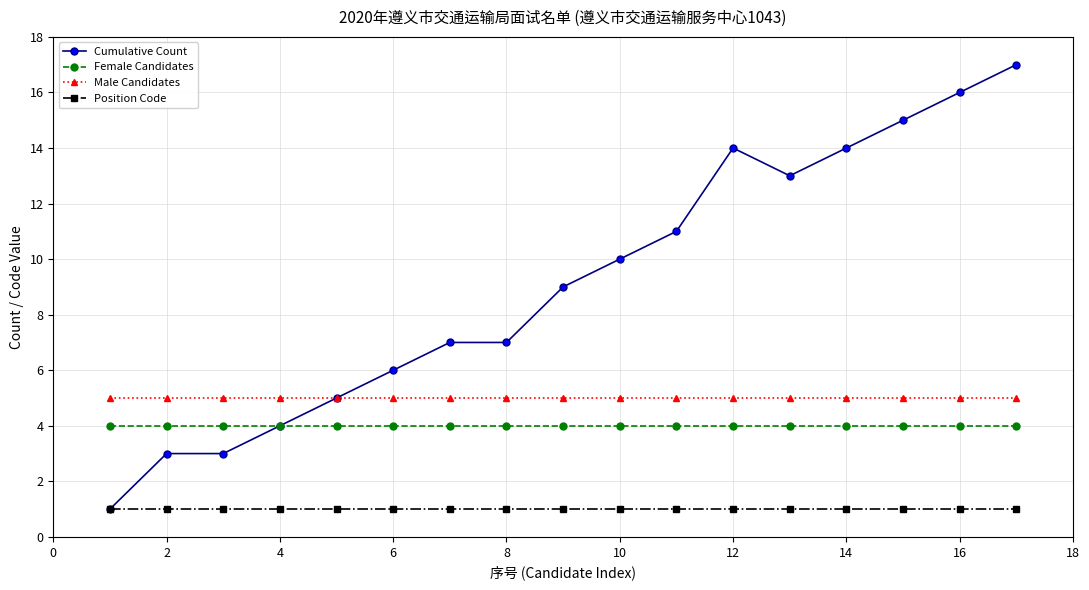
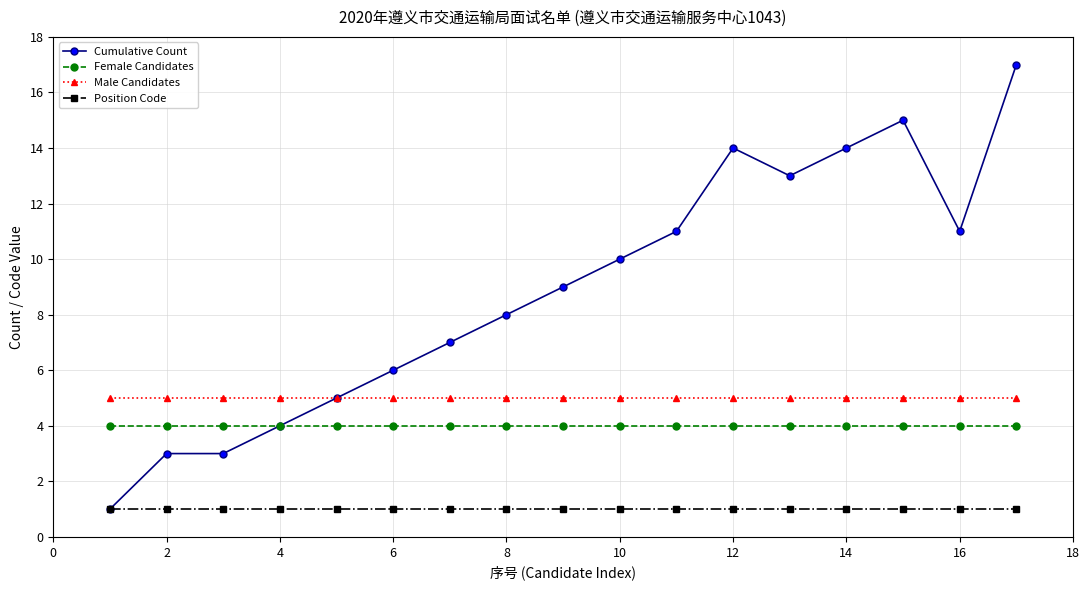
  {
    "Cumulative Count": {
      "2": 3,
      "6": 6,
-     "8": 7,
+     "8": 8,
      "10": 10,
      "12": 14,
      "14": 14,
-     "16": 16
+     "16": 11
    },
    "Female Candidates": {
      "2": 4,
      "6": 4,
      "8": 4,
      "10": 4,
      "12": 4,
      "14": 4,
      "16": 4
    },
    "Male Candidates": {
      "2": 5,
      "4": 5,
      "6": 5,
      "8": 5,
      "10": 5,
      "12": 5,
      "14": 5,
      "16": 5
    },
    "Position Code": {
      "2": 1,
      "4": 1,
      "6": 1,
      "8": 1,
      "10": 1,
      "12": 1,
      "14": 1,
      "16": 1
    }
  }
